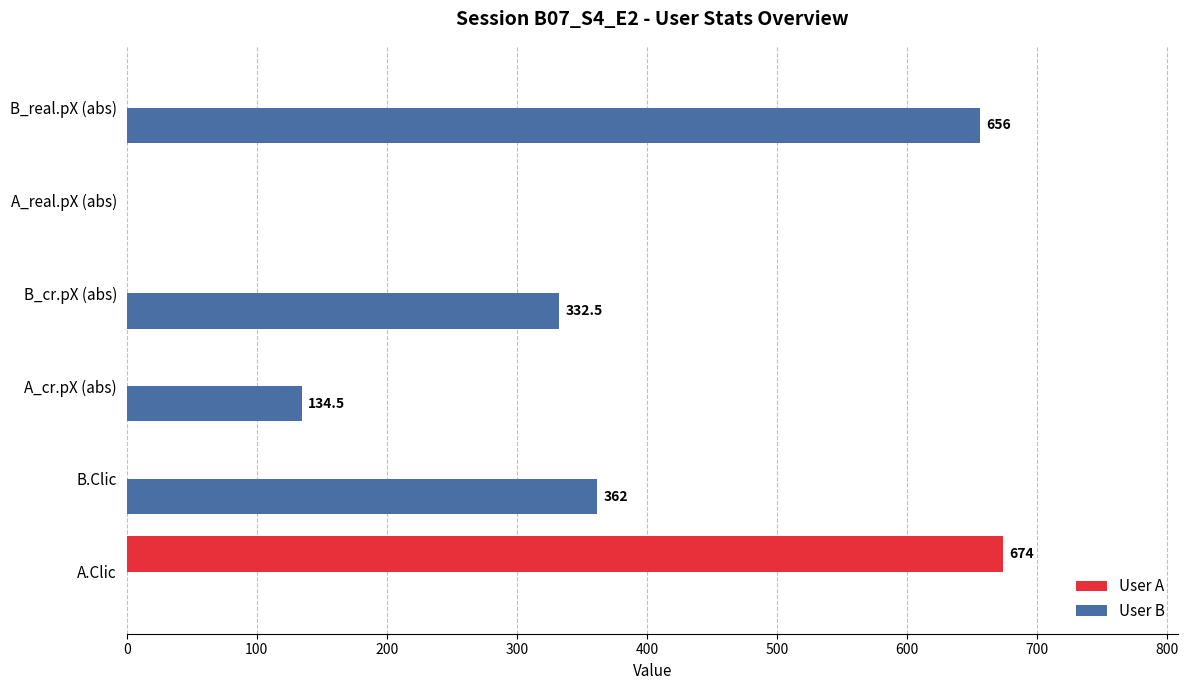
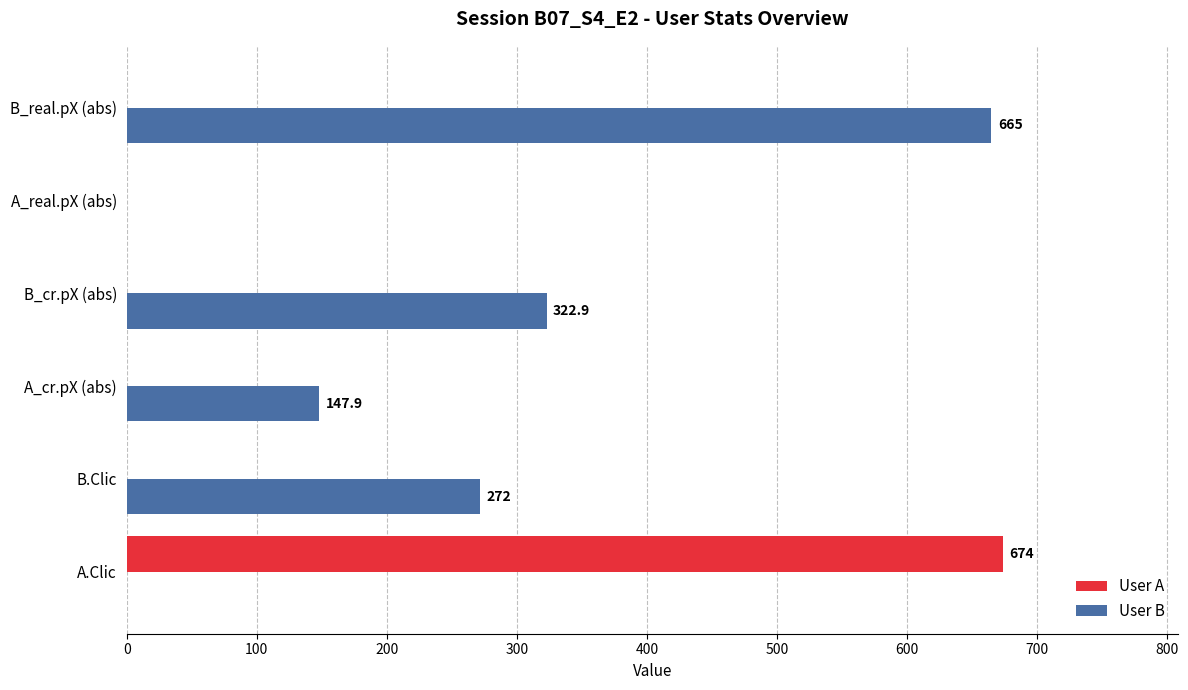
  {
    "User A": {
      "A.Clic": 674
    },
    "User B": {
-     "B_real.pX (abs)": 656,
-     "B_cr.pX (abs)": 332.5,
-     "A_cr.pX (abs)": 134.5,
-     "B.Clic": 362
+     "B_real.pX (abs)": 665,
+     "B_cr.pX (abs)": 322.9,
+     "A_cr.pX (abs)": 147.9,
+     "B.Clic": 272
    }
  }
